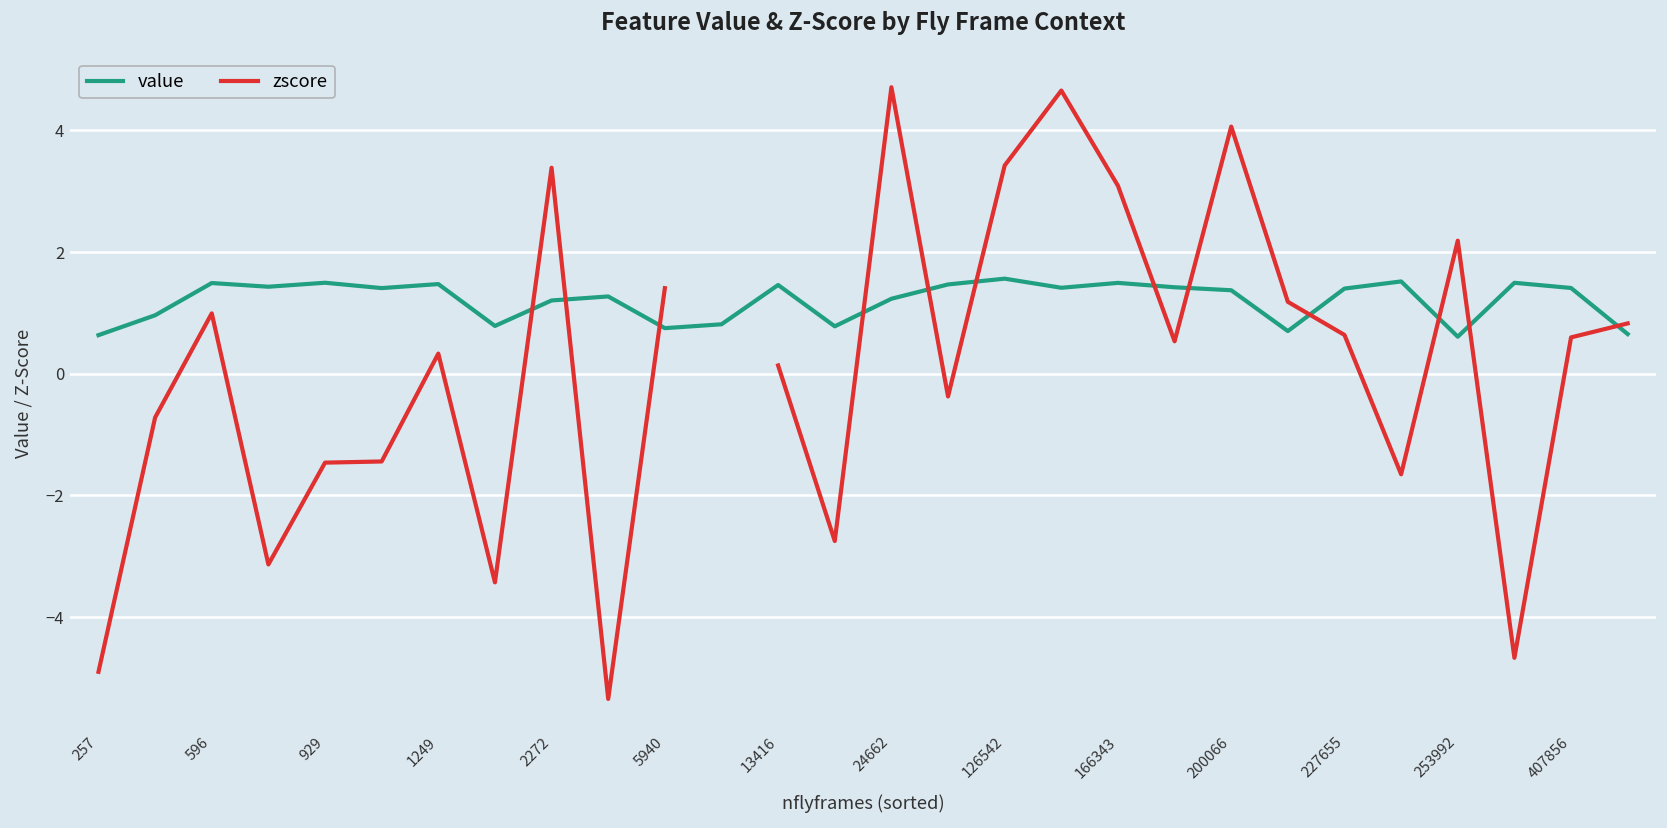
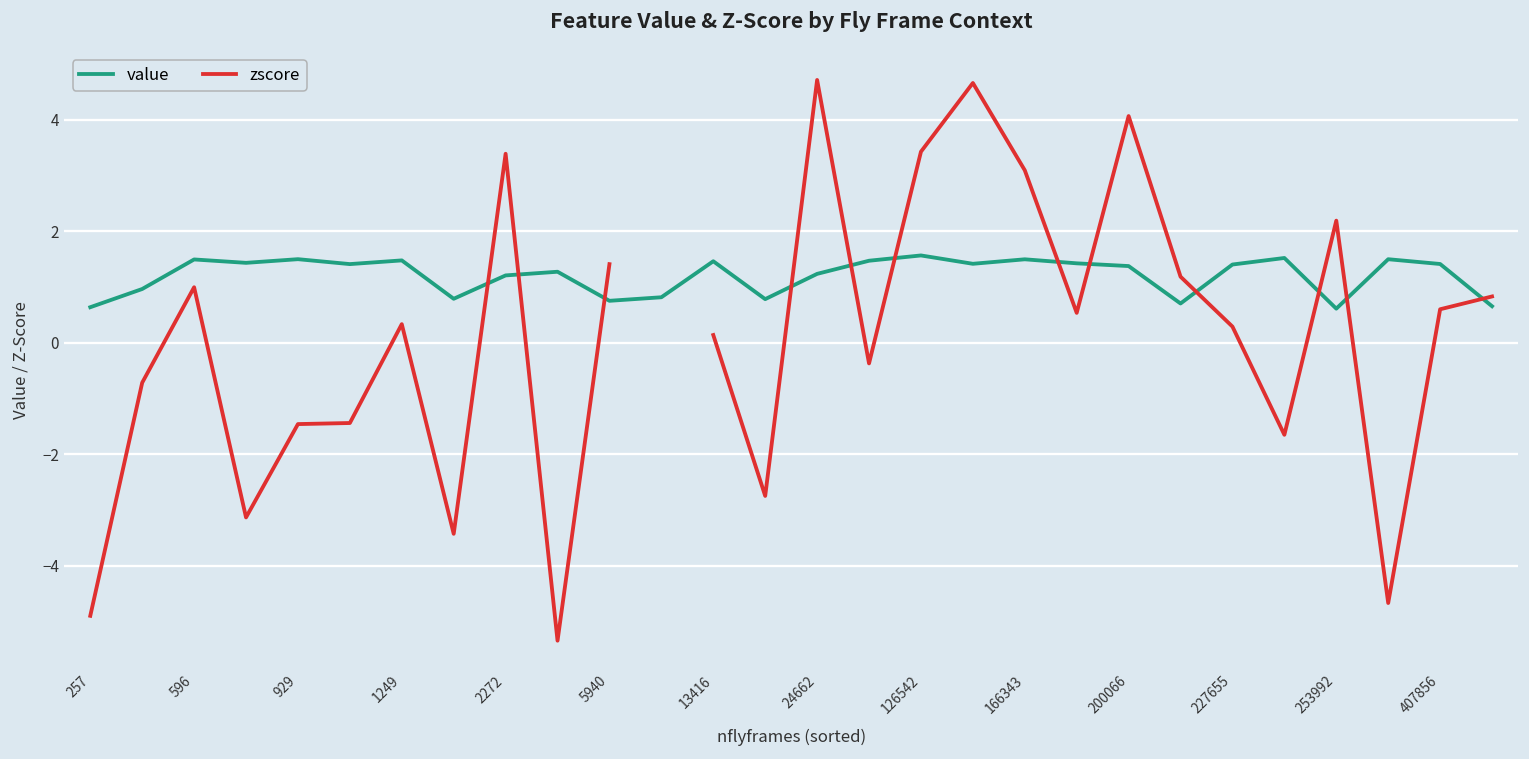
  {
    "value": {
      "257": 0.6,
      "596": 1.5,
      "929": 1.5,
      "1249": 1.5,
      "2272": 1.2,
      "5940": 0.7,
      "13416": 1.5,
      "24662": 1.2,
      "126542": 1.6,
      "166343": 1.5,
      "200066": 1.4,
      "227655": 1.4,
      "253992": 0.6,
      "407856": 1.4
    },
    "zscore": {
      "257": -4.9,
      "596": 1.0,
      "929": -1.5,
      "1249": 0.3,
      "2272": 3.4,
      "5940": 1.4,
      "13416": 0.1,
      "24662": 4.7,
      "126542": 3.4,
      "166343": 3.1,
      "200066": 4.1,
-     "227655": 0.6,
+     "227655": 0.3,
      "253992": 2.2,
      "407856": 0.6
    }
  }
